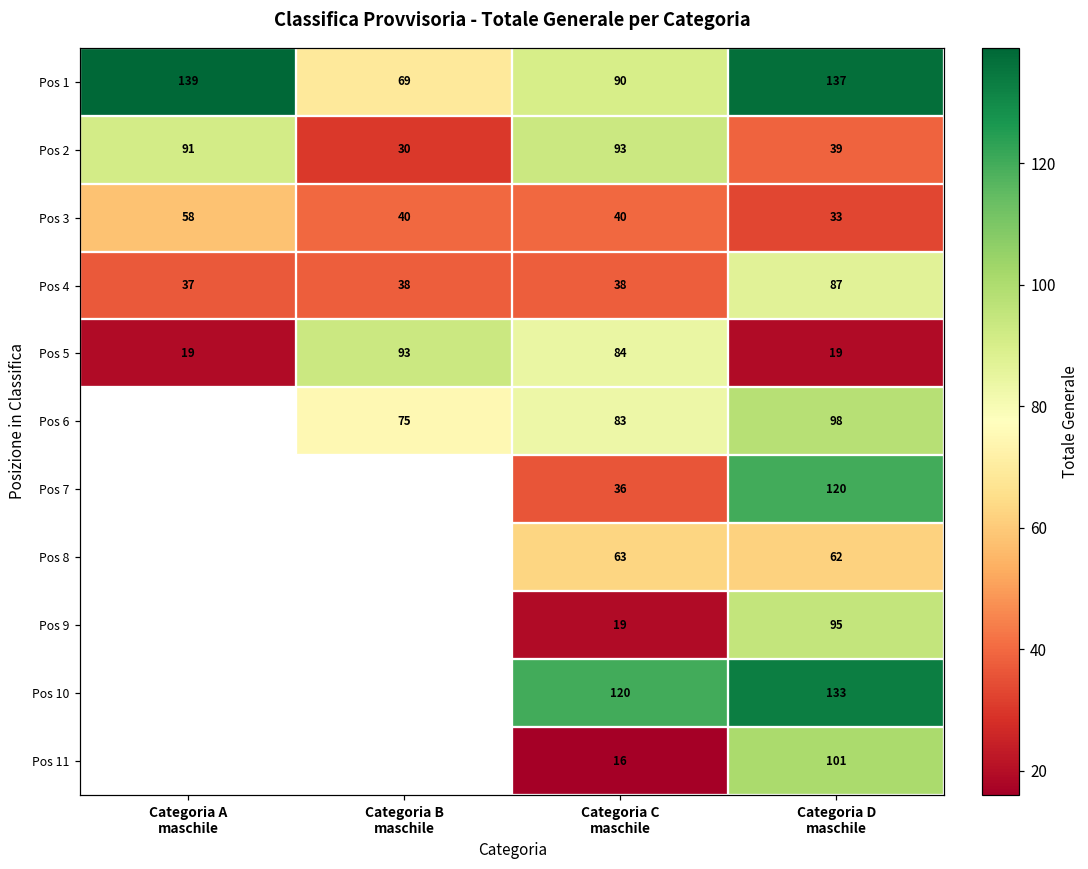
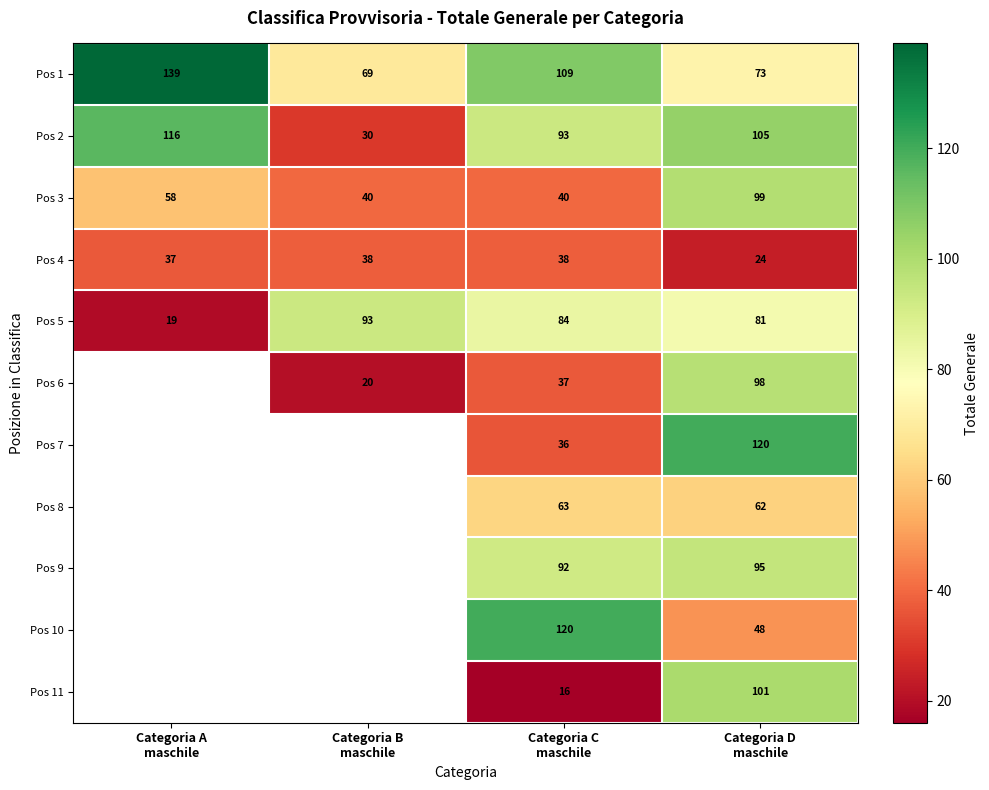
  {
    "Pos 1": {
      "Categoria A maschile": 139,
      "Categoria B maschile": 69,
-     "Categoria C maschile": 90,
-     "Categoria D maschile": 137
+     "Categoria C maschile": 109,
+     "Categoria D maschile": 73
    },
    "Pos 2": {
-     "Categoria A maschile": 91,
+     "Categoria A maschile": 116,
      "Categoria B maschile": 30,
      "Categoria C maschile": 93,
-     "Categoria D maschile": 39
+     "Categoria D maschile": 105
    },
    "Pos 3": {
      "Categoria A maschile": 58,
      "Categoria B maschile": 40,
      "Categoria C maschile": 40,
-     "Categoria D maschile": 33
+     "Categoria D maschile": 99
    },
    "Pos 4": {
      "Categoria A maschile": 37,
      "Categoria B maschile": 38,
      "Categoria C maschile": 38,
-     "Categoria D maschile": 87
+     "Categoria D maschile": 24
    },
    "Pos 5": {
      "Categoria A maschile": 19,
      "Categoria B maschile": 93,
      "Categoria C maschile": 84,
-     "Categoria D maschile": 19
+     "Categoria D maschile": 81
    },
    "Pos 6": {
-     "Categoria B maschile": 75,
-     "Categoria C maschile": 83,
+     "Categoria B maschile": 20,
+     "Categoria C maschile": 37,
      "Categoria D maschile": 98
    },
    "Pos 7": {
      "Categoria C maschile": 36,
      "Categoria D maschile": 120
    },
    "Pos 8": {
      "Categoria C maschile": 63,
      "Categoria D maschile": 62
    },
    "Pos 9": {
-     "Categoria C maschile": 19,
+     "Categoria C maschile": 92,
      "Categoria D maschile": 95
    },
    "Pos 10": {
      "Categoria C maschile": 120,
-     "Categoria D maschile": 133
+     "Categoria D maschile": 48
    },
    "Pos 11": {
      "Categoria C maschile": 16,
      "Categoria D maschile": 101
    }
  }
